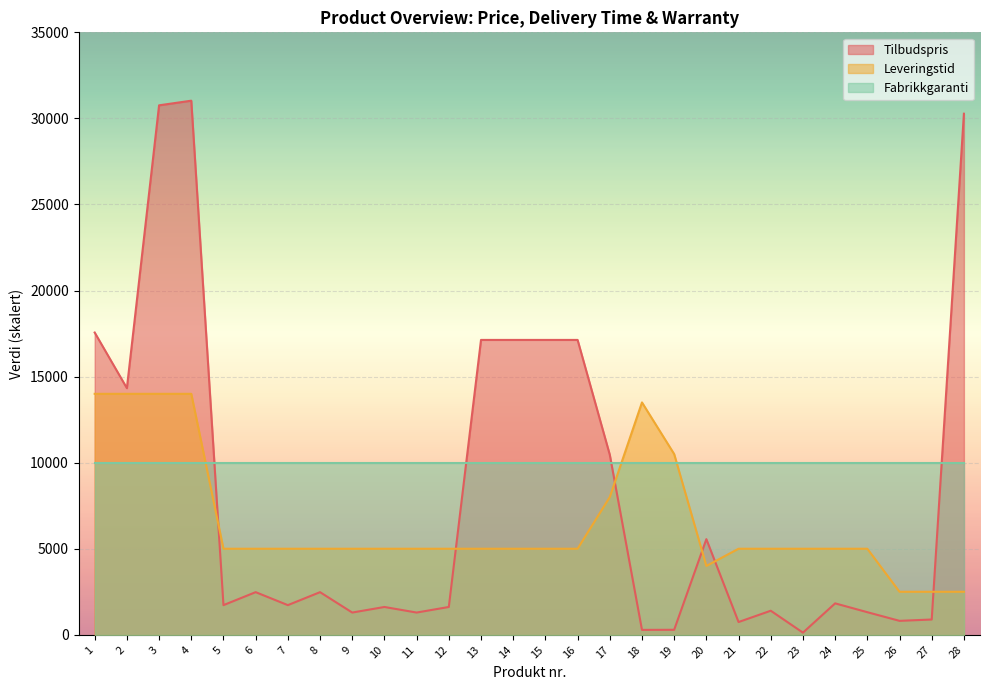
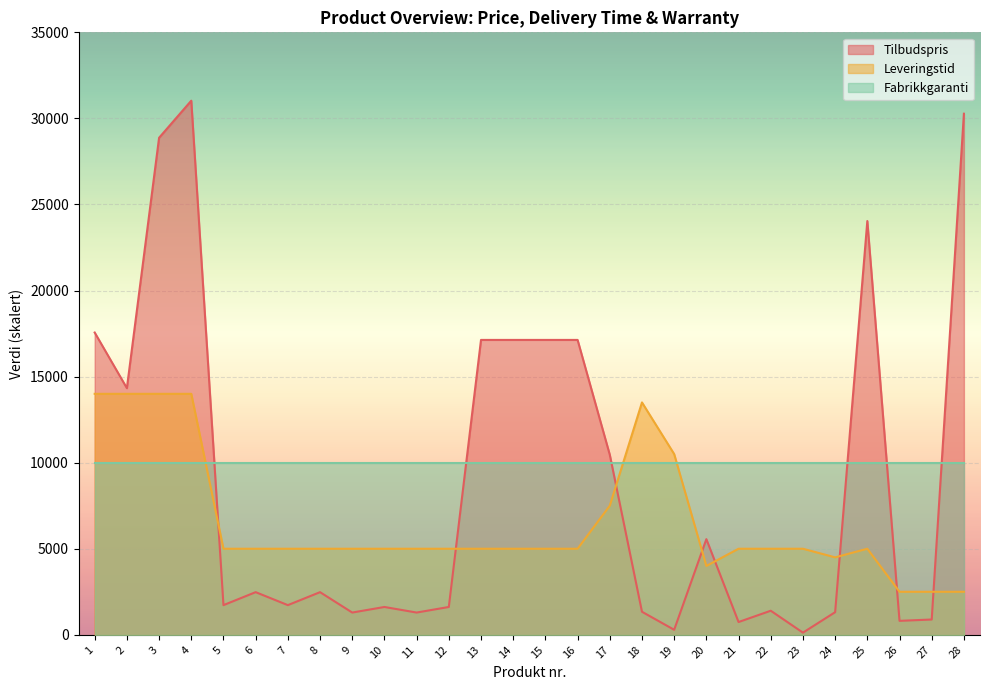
  {
    "Tilbudspris": {
      "1": 17600,
      "2": 14300,
-     "3": 30800,
+     "3": 28900,
      "4": 31000,
      "5": 1700,
      "6": 2500,
      "7": 1700,
      "8": 2500,
      "9": 1300,
      "10": 1600,
      "11": 1300,
      "12": 1600,
      "13": 17100,
      "14": 17100,
      "15": 17100,
      "16": 17100,
      "17": 10500,
-     "18": 300,
+     "18": 1300,
      "19": 300,
      "20": 5600,
      "21": 700,
      "22": 1400,
      "23": 100,
-     "24": 1800,
-     "25": 1300,
+     "24": 1300,
+     "25": 24000,
      "26": 800,
      "27": 900,
      "28": 30300
    },
    "Leveringstid": {
      "1": 14000,
      "2": 14000,
      "3": 14000,
      "4": 14000,
      "5": 5000,
      "6": 5000,
      "7": 5000,
      "8": 5000,
      "9": 5000,
      "10": 5000,
      "11": 5000,
      "12": 5000,
      "13": 5000,
      "14": 5000,
      "15": 5000,
      "16": 5000,
-     "17": 8000,
+     "17": 7500,
      "18": 13500,
      "19": 10500,
      "20": 4000,
      "21": 5000,
      "22": 5000,
      "23": 5000,
-     "24": 5000,
+     "24": 4500,
      "25": 5000,
      "26": 2500,
      "27": 2500,
      "28": 2500
    },
    "Fabrikkgaranti": {
      "1": 10000,
      "2": 10000,
      "3": 10000,
      "4": 10000,
      "5": 10000,
      "6": 10000,
      "7": 10000,
      "8": 10000,
      "9": 10000,
      "10": 10000,
      "11": 10000,
      "12": 10000,
      "13": 10000,
      "14": 10000,
      "15": 10000,
      "16": 10000,
      "17": 10000,
      "18": 10000,
      "19": 10000,
      "20": 10000,
      "21": 10000,
      "22": 10000,
      "23": 10000,
      "24": 10000,
      "25": 10000,
      "26": 10000,
      "27": 10000,
      "28": 10000
    }
  }
